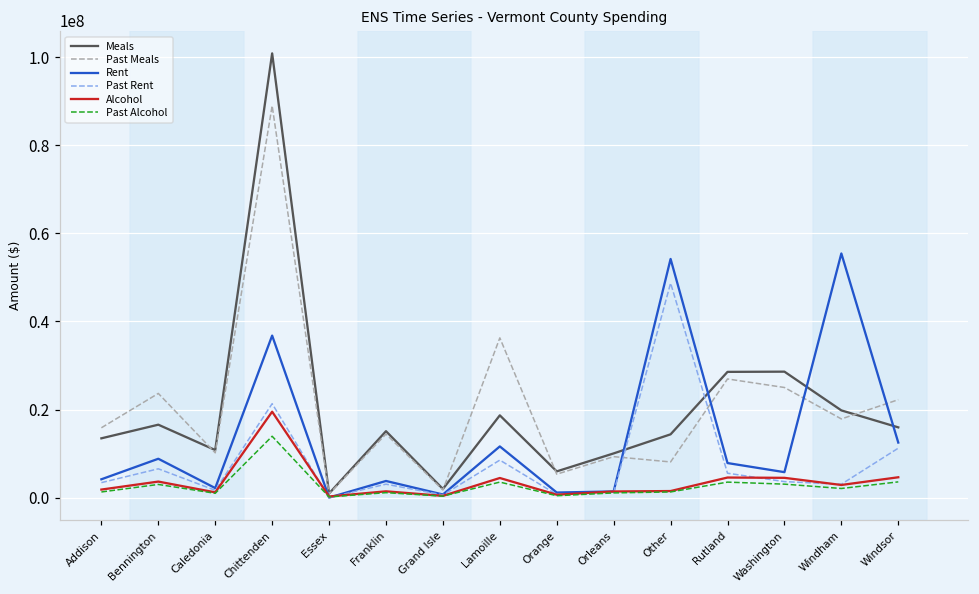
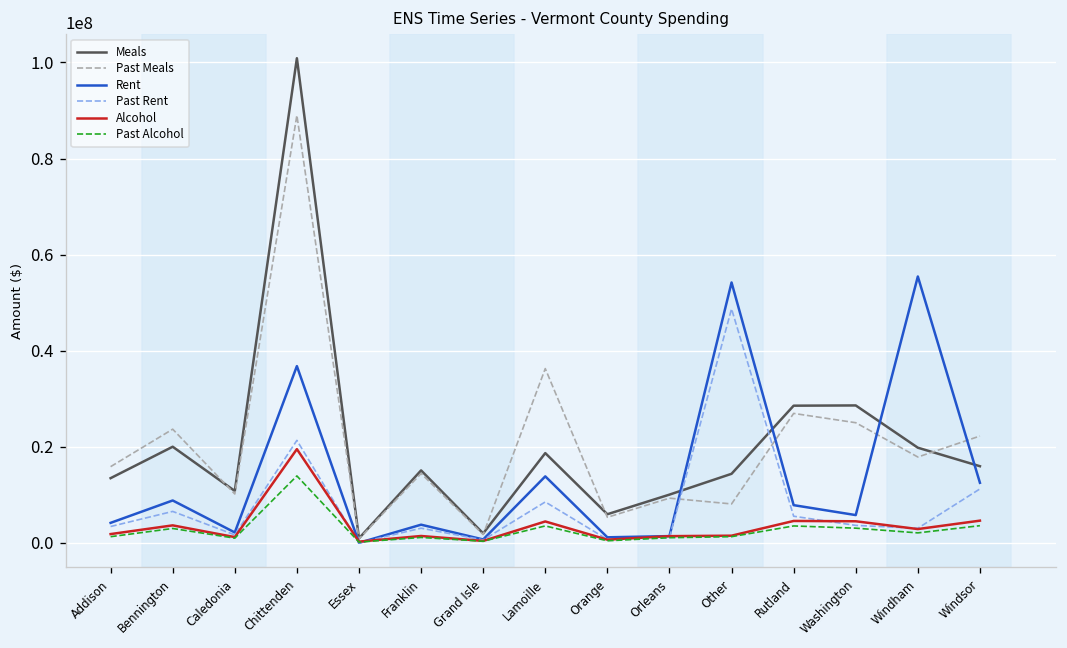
  {
    "Meals": {
      "Addison": 13000000,
-     "Bennington": 17000000,
+     "Bennington": 20000000,
      "Chittenden": 101000000,
      "Franklin": 15000000,
      "Lamoille": 19000000,
      "Orange": 6000000,
      "Orleans": 10000000,
      "Other": 14000000,
      "Rutland": 29000000,
      "Washington": 29000000,
      "Windham": 20000000,
      "Windsor": 16000000
    },
    "Past Meals": {
      "Addison": 16000000,
      "Bennington": 24000000,
      "Chittenden": 89000000,
      "Franklin": 14000000,
      "Lamoille": 36000000,
      "Orange": 5000000,
      "Orleans": 9000000,
      "Other": 8000000,
      "Rutland": 27000000,
      "Washington": 25000000,
      "Windham": 18000000,
      "Windsor": 22000000
    },
    "Rent": {
      "Addison": 4000000,
      "Bennington": 9000000,
      "Chittenden": 37000000,
      "Franklin": 4000000,
-     "Lamoille": 12000000,
+     "Lamoille": 14000000,
      "Other": 54000000,
      "Rutland": 8000000,
      "Washington": 6000000,
      "Windham": 55000000,
      "Windsor": 12000000
    },
    "Past Rent": {
      "Addison": 3000000,
      "Bennington": 7000000,
      "Chittenden": 21000000,
      "Franklin": 3000000,
      "Lamoille": 9000000,
      "Other": 49000000,
      "Rutland": 6000000,
      "Windsor": 11000000
    },
    "Alcohol": {
      "Bennington": 4000000,
      "Chittenden": 20000000,
      "Lamoille": 4000000,
      "Rutland": 5000000,
      "Washington": 4000000,
      "Windsor": 5000000
    },
    "Past Alcohol": {
      "Bennington": 3000000,
      "Chittenden": 14000000,
      "Lamoille": 4000000,
      "Rutland": 4000000,
      "Windham": 2000000,
      "Windsor": 4000000
    }
  }
